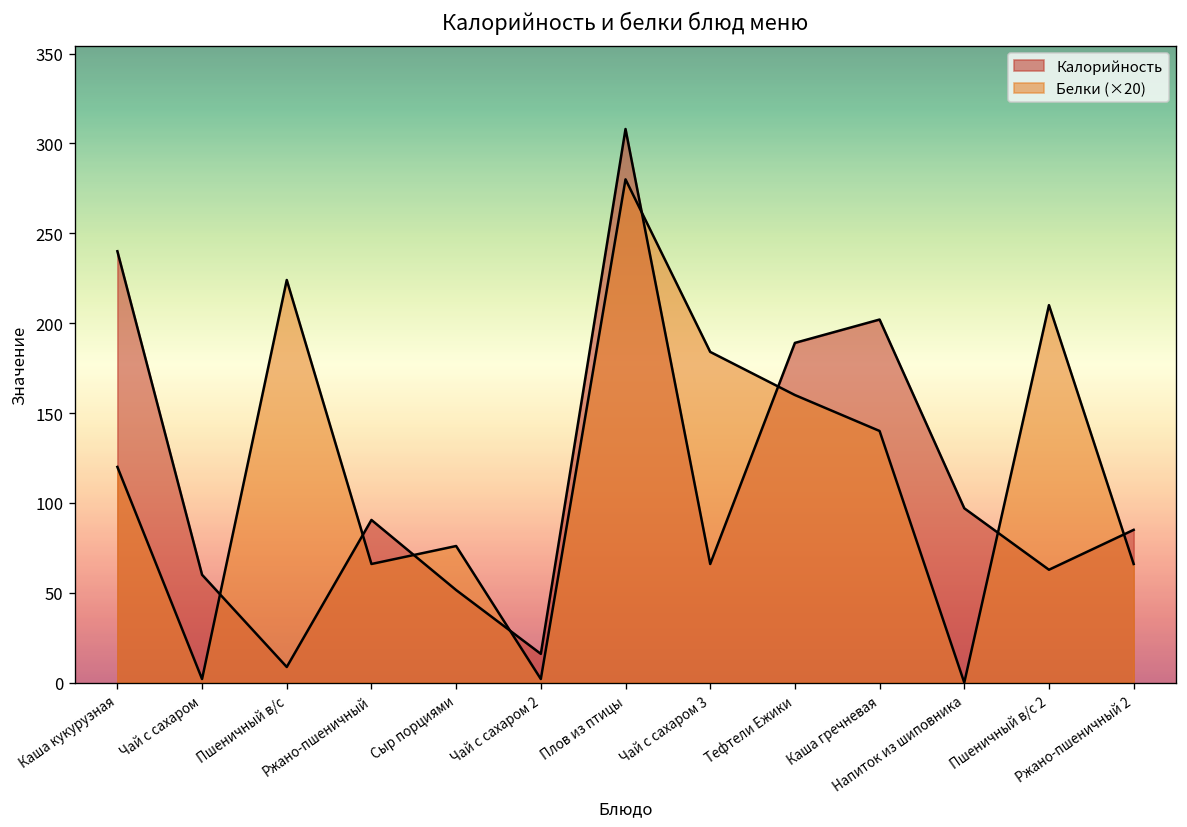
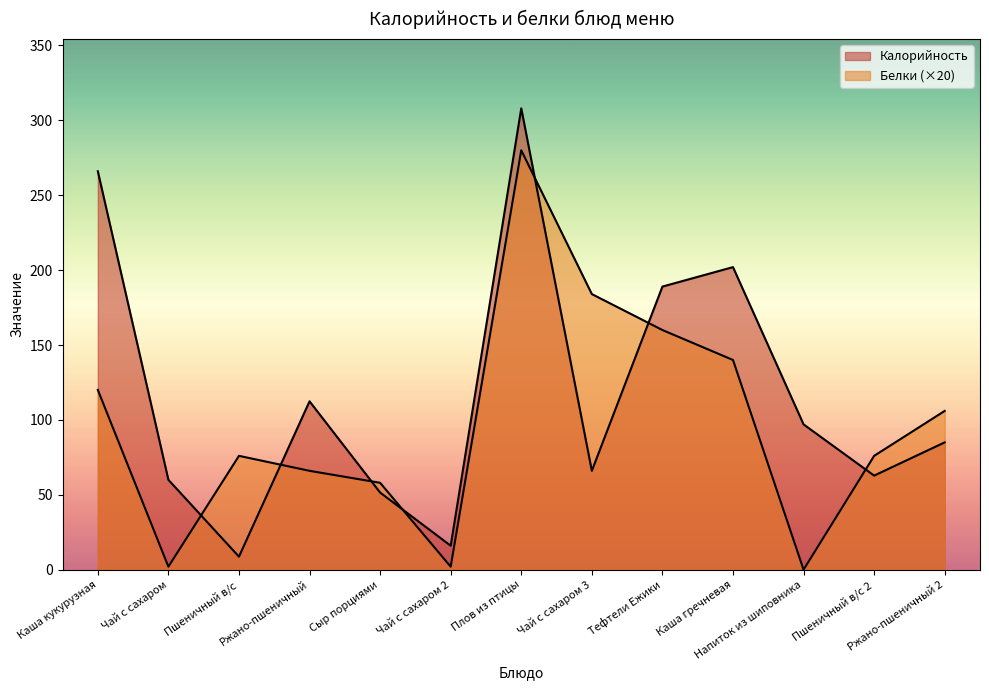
  {
    "Калорийность": {
-     "Каша кукурузная": 240,
+     "Каша кукурузная": 266,
      "Чай с сахаром": 60,
      "Пшеничный в/с": 9,
-     "Ржано-пшеничный": 91,
+     "Ржано-пшеничный": 112,
      "Сыр порциями": 52,
      "Чай с сахаром 2": 16,
      "Плов из птицы": 308,
      "Чай с сахаром 3": 66,
      "Тефтели Ежики": 189,
      "Каша гречневая": 202,
      "Напиток из шиповника": 97,
      "Пшеничный в/с 2": 63,
      "Ржано-пшеничный 2": 85
    },
    "Белки (×20)": {
      "Каша кукурузная": 120,
      "Чай с сахаром": 2,
-     "Пшеничный в/с": 224,
+     "Пшеничный в/с": 76,
      "Ржано-пшеничный": 66,
-     "Сыр порциями": 76,
+     "Сыр порциями": 58,
      "Чай с сахаром 2": 2,
      "Плов из птицы": 280,
      "Чай с сахаром 3": 184,
      "Тефтели Ежики": 160,
      "Каша гречневая": 140,
      "Напиток из шиповника": 0,
-     "Пшеничный в/с 2": 210,
-     "Ржано-пшеничный 2": 66
+     "Пшеничный в/с 2": 76,
+     "Ржано-пшеничный 2": 106
    }
  }
